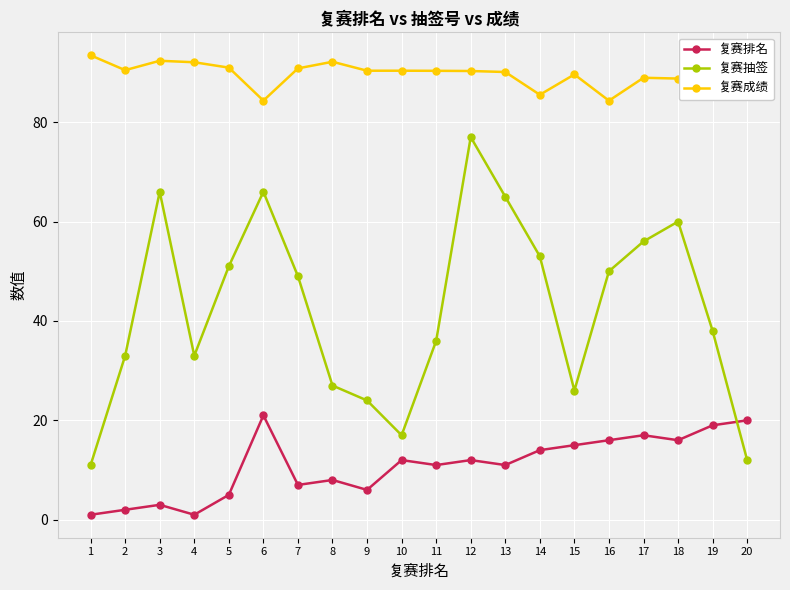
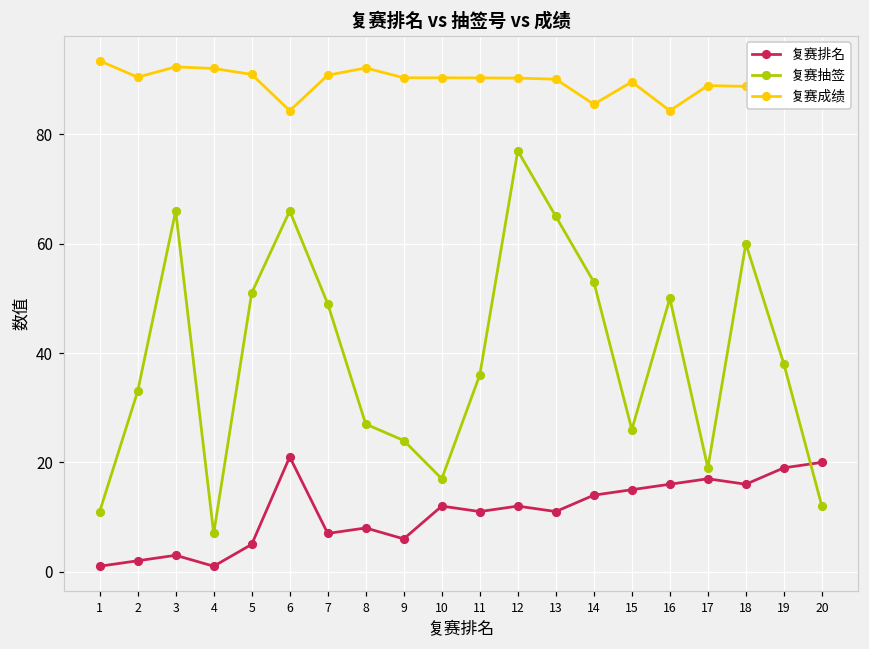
  {
    "复赛排名": {
      "1": 1,
      "2": 2,
      "3": 3,
      "4": 1,
      "5": 5,
      "6": 21,
      "7": 7,
      "8": 8,
      "9": 6,
      "10": 12,
      "11": 11,
      "12": 12,
      "13": 11,
      "14": 14,
      "15": 15,
      "16": 16,
      "17": 17,
      "18": 16,
      "19": 19,
      "20": 20
    },
    "复赛抽签": {
      "1": 11,
      "2": 33,
      "3": 66,
-     "4": 33,
+     "4": 7,
      "5": 51,
      "6": 66,
      "7": 49,
      "8": 27,
      "9": 24,
      "10": 17,
      "11": 36,
      "12": 77,
      "13": 65,
      "14": 53,
      "15": 26,
      "16": 50,
-     "17": 56,
+     "17": 19,
      "18": 60,
      "19": 38,
      "20": 12
    },
    "复赛成绩": {
      "1": 93,
      "2": 90,
      "3": 92,
      "4": 92,
      "5": 91,
      "6": 84,
      "7": 91,
      "8": 92,
      "9": 90,
      "10": 90,
      "11": 90,
      "12": 90,
      "13": 90,
      "14": 86,
      "15": 90,
      "16": 84,
      "17": 89,
      "18": 89
    }
  }
